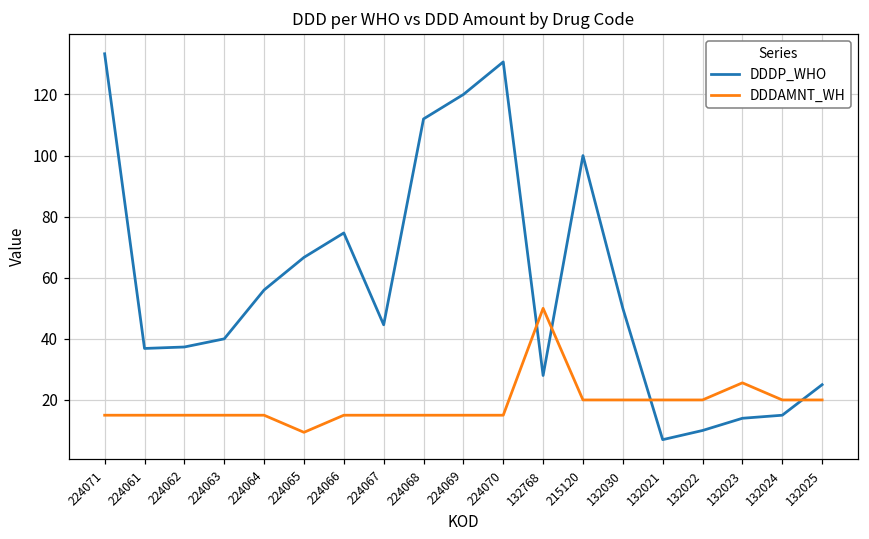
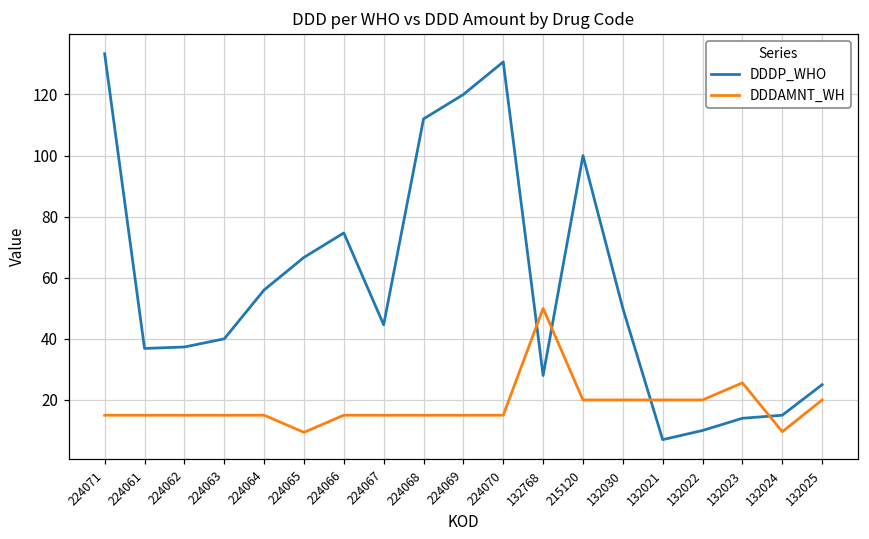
  {
    "DDDP_WHO": {
      "224071": 133,
      "224061": 37,
      "224062": 37,
      "224063": 40,
      "224064": 56,
      "224065": 67,
      "224066": 75,
      "224067": 45,
      "224068": 112,
      "224069": 120,
      "224070": 131,
      "132768": 28,
      "215120": 100,
      "132030": 50,
      "132021": 7,
      "132022": 10,
      "132023": 14,
      "132024": 15,
      "132025": 25
    },
    "DDDAMNT_WH": {
      "224071": 15,
      "224061": 15,
      "224062": 15,
      "224063": 15,
      "224064": 15,
      "224065": 9,
      "224066": 15,
      "224067": 15,
      "224068": 15,
      "224069": 15,
      "224070": 15,
      "132768": 50,
      "215120": 20,
      "132030": 20,
      "132021": 20,
      "132022": 20,
      "132023": 26,
-     "132024": 20,
+     "132024": 10,
      "132025": 20
    }
  }
